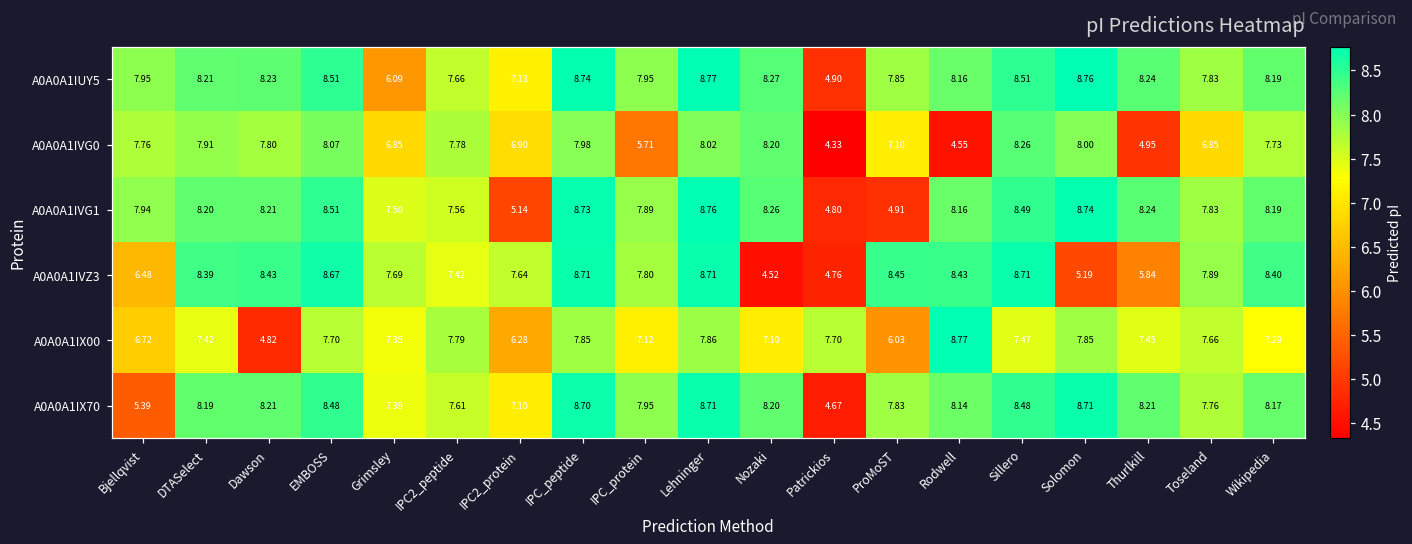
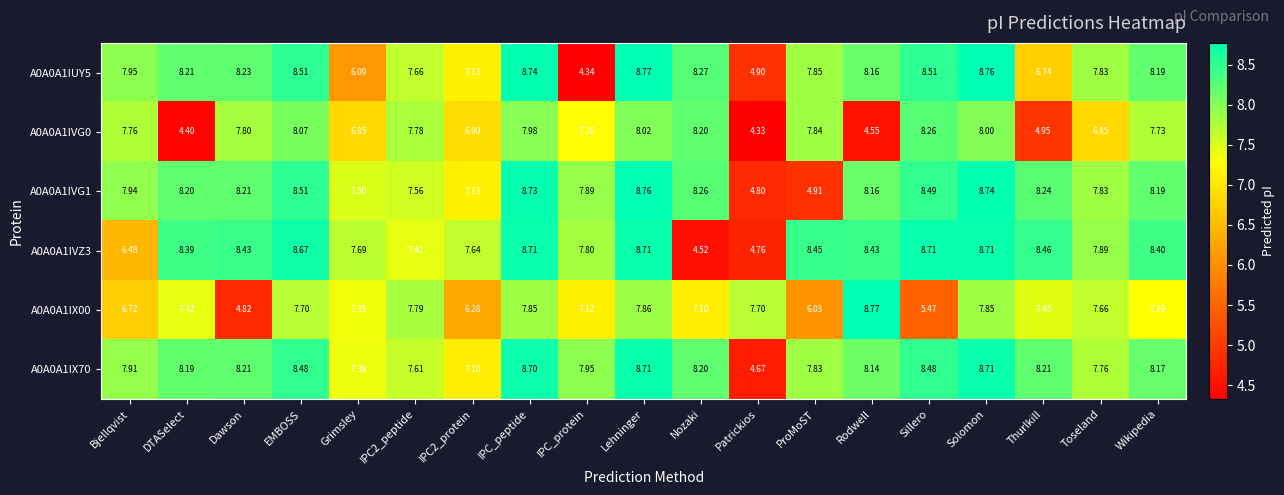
  {
    "A0A0A1IUY5": {
      "Bjellqvist": 7.95,
      "DTASelect": 8.21,
      "Dawson": 8.23,
      "EMBOSS": 8.51,
      "Grimsley": 6.09,
      "IPC2_peptide": 7.66,
      "IPC2_protein": 7.13,
      "IPC_peptide": 8.74,
-     "IPC_protein": 7.95,
+     "IPC_protein": 4.34,
      "Lehninger": 8.77,
      "Nozaki": 8.27,
      "Patrickios": 4.90,
      "ProMoST": 7.85,
      "Rodwell": 8.16,
      "Sillero": 8.51,
      "Solomon": 8.76,
-     "Thurlkill": 8.24,
+     "Thurlkill": 6.74,
      "Toseland": 7.83,
      "Wikipedia": 8.19
    },
    "A0A0A1IVG0": {
      "Bjellqvist": 7.76,
-     "DTASelect": 7.91,
+     "DTASelect": 4.40,
      "Dawson": 7.80,
      "EMBOSS": 8.07,
      "Grimsley": 6.85,
      "IPC2_peptide": 7.78,
      "IPC2_protein": 6.90,
      "IPC_peptide": 7.98,
-     "IPC_protein": 5.71,
+     "IPC_protein": 7.26,
      "Lehninger": 8.02,
      "Nozaki": 8.20,
      "Patrickios": 4.33,
-     "ProMoST": 7.10,
+     "ProMoST": 7.84,
      "Rodwell": 4.55,
      "Sillero": 8.26,
      "Solomon": 8.00,
      "Thurlkill": 4.95,
      "Toseland": 6.85,
      "Wikipedia": 7.73
    },
    "A0A0A1IVG1": {
      "Bjellqvist": 7.94,
      "DTASelect": 8.20,
      "Dawson": 8.21,
      "EMBOSS": 8.51,
      "Grimsley": 7.50,
      "IPC2_peptide": 7.56,
-     "IPC2_protein": 5.14,
+     "IPC2_protein": 7.13,
      "IPC_peptide": 8.73,
      "IPC_protein": 7.89,
      "Lehninger": 8.76,
      "Nozaki": 8.26,
      "Patrickios": 4.80,
      "ProMoST": 4.91,
      "Rodwell": 8.16,
      "Sillero": 8.49,
      "Solomon": 8.74,
      "Thurlkill": 8.24,
      "Toseland": 7.83,
      "Wikipedia": 8.19
    },
    "A0A0A1IVZ3": {
      "Bjellqvist": 6.48,
      "DTASelect": 8.39,
      "Dawson": 8.43,
      "EMBOSS": 8.67,
      "Grimsley": 7.69,
      "IPC2_peptide": 7.42,
      "IPC2_protein": 7.64,
      "IPC_peptide": 8.71,
      "IPC_protein": 7.80,
      "Lehninger": 8.71,
      "Nozaki": 4.52,
      "Patrickios": 4.76,
      "ProMoST": 8.45,
      "Rodwell": 8.43,
      "Sillero": 8.71,
-     "Solomon": 5.19,
-     "Thurlkill": 5.84,
+     "Solomon": 8.71,
+     "Thurlkill": 8.46,
      "Toseland": 7.89,
      "Wikipedia": 8.40
    },
    "A0A0A1IX00": {
      "Bjellqvist": 6.72,
      "DTASelect": 7.42,
      "Dawson": 4.82,
      "EMBOSS": 7.70,
      "Grimsley": 7.35,
      "IPC2_peptide": 7.79,
      "IPC2_protein": 6.28,
      "IPC_peptide": 7.85,
      "IPC_protein": 7.12,
      "Lehninger": 7.86,
      "Nozaki": 7.10,
      "Patrickios": 7.70,
      "ProMoST": 6.03,
      "Rodwell": 8.77,
-     "Sillero": 7.47,
+     "Sillero": 5.47,
      "Solomon": 7.85,
      "Thurlkill": 7.45,
      "Toseland": 7.66,
      "Wikipedia": 7.29
    },
    "A0A0A1IX70": {
-     "Bjellqvist": 5.39,
+     "Bjellqvist": 7.91,
      "DTASelect": 8.19,
      "Dawson": 8.21,
      "EMBOSS": 8.48,
      "Grimsley": 7.39,
      "IPC2_peptide": 7.61,
      "IPC2_protein": 7.10,
      "IPC_peptide": 8.70,
      "IPC_protein": 7.95,
      "Lehninger": 8.71,
      "Nozaki": 8.20,
      "Patrickios": 4.67,
      "ProMoST": 7.83,
      "Rodwell": 8.14,
      "Sillero": 8.48,
      "Solomon": 8.71,
      "Thurlkill": 8.21,
      "Toseland": 7.76,
      "Wikipedia": 8.17
    }
  }
